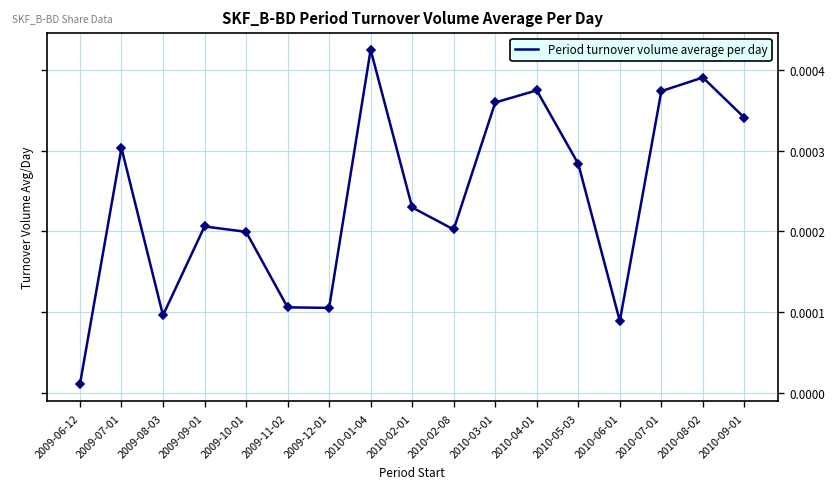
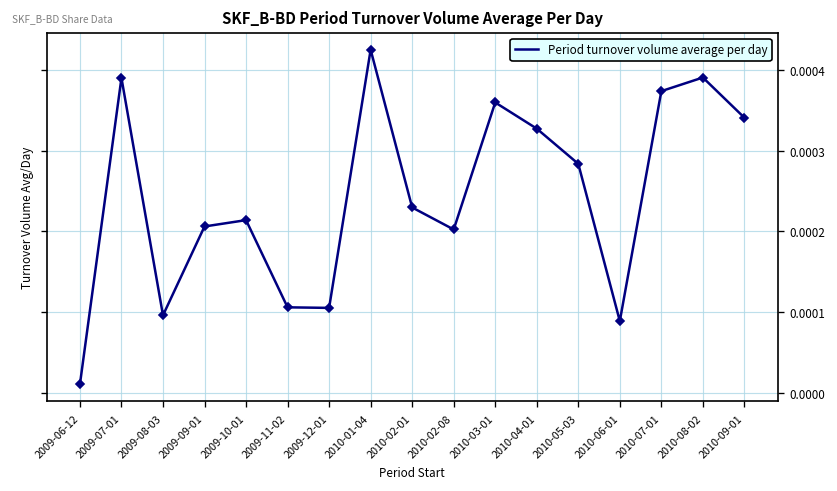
  {
    "2009-06-12": 0.00001,
-   "2009-07-01": 0.00030,
+   "2009-07-01": 0.00039,
    "2009-08-03": 0.00010,
    "2009-09-01": 0.00021,
-   "2009-10-01": 0.00020,
+   "2009-10-01": 0.00021,
    "2009-11-02": 0.00011,
    "2009-12-01": 0.00011,
    "2010-01-04": 0.00042,
    "2010-02-01": 0.00023,
    "2010-02-08": 0.00020,
    "2010-03-01": 0.00036,
-   "2010-04-01": 0.00037,
+   "2010-04-01": 0.00033,
    "2010-05-03": 0.00028,
    "2010-06-01": 0.00009,
    "2010-07-01": 0.00037,
    "2010-08-02": 0.00039,
    "2010-09-01": 0.00034
  }
